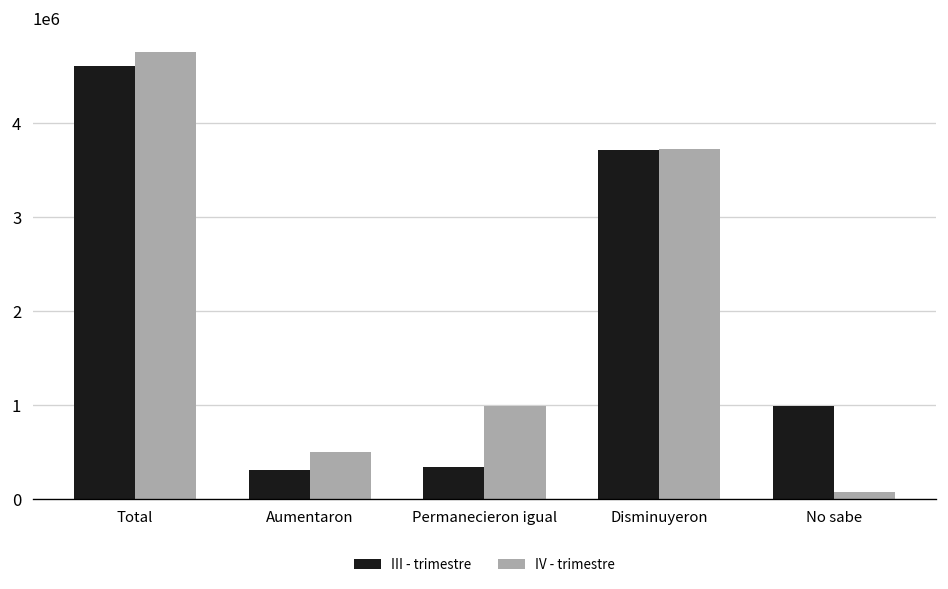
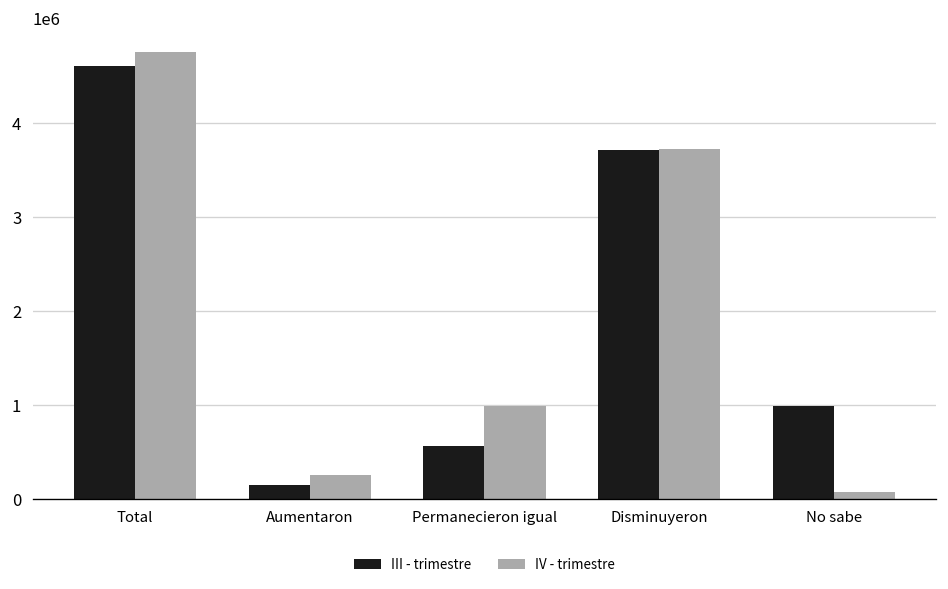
  {
    "III - trimestre": {
      "Total": 4600000,
-     "Aumentaron": 300000,
-     "Permanecieron igual": 300000,
+     "Aumentaron": 200000,
+     "Permanecieron igual": 600000,
      "Disminuyeron": 3700000,
      "No sabe": 1000000
    },
    "IV - trimestre": {
      "Total": 4800000,
-     "Aumentaron": 500000,
+     "Aumentaron": 300000,
      "Permanecieron igual": 1000000,
      "Disminuyeron": 3700000,
      "No sabe": 100000
    }
  }
